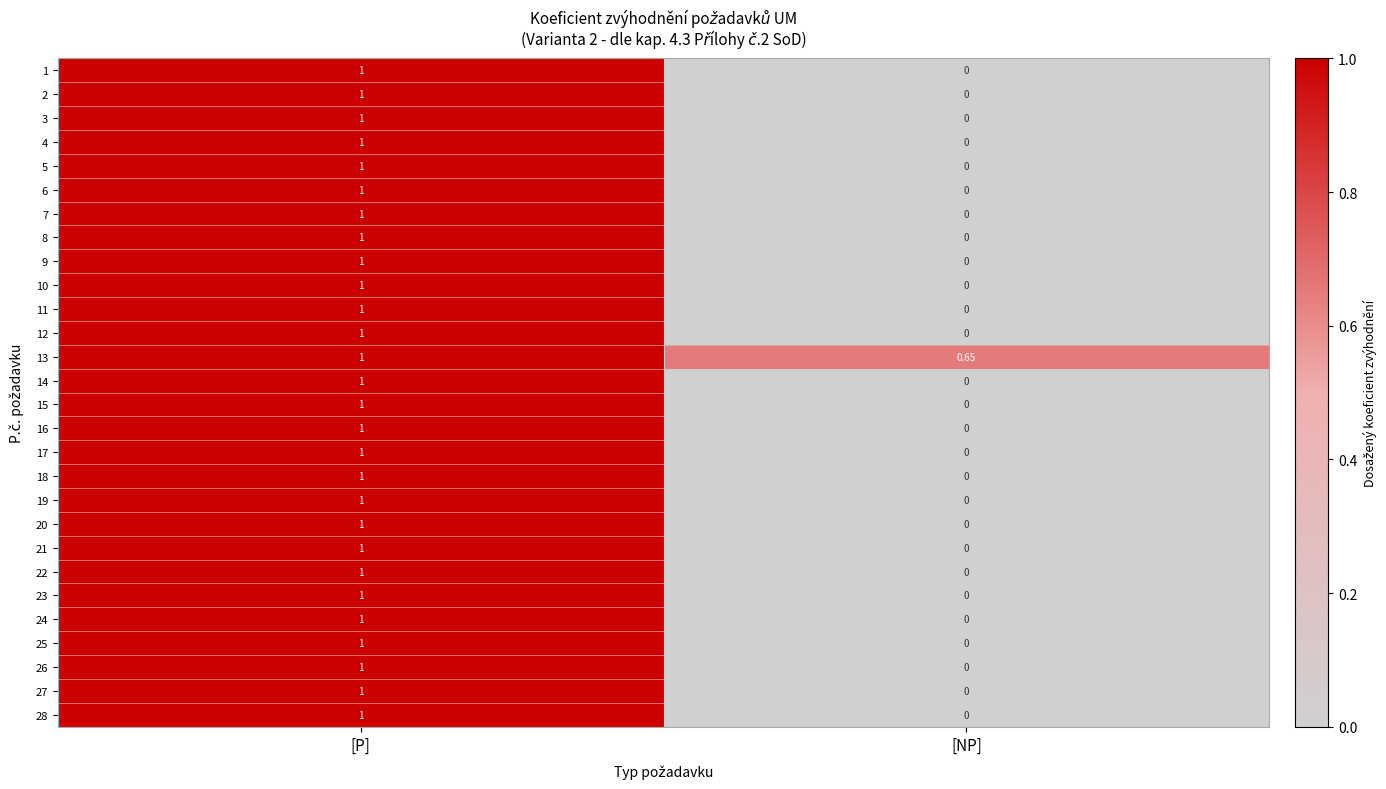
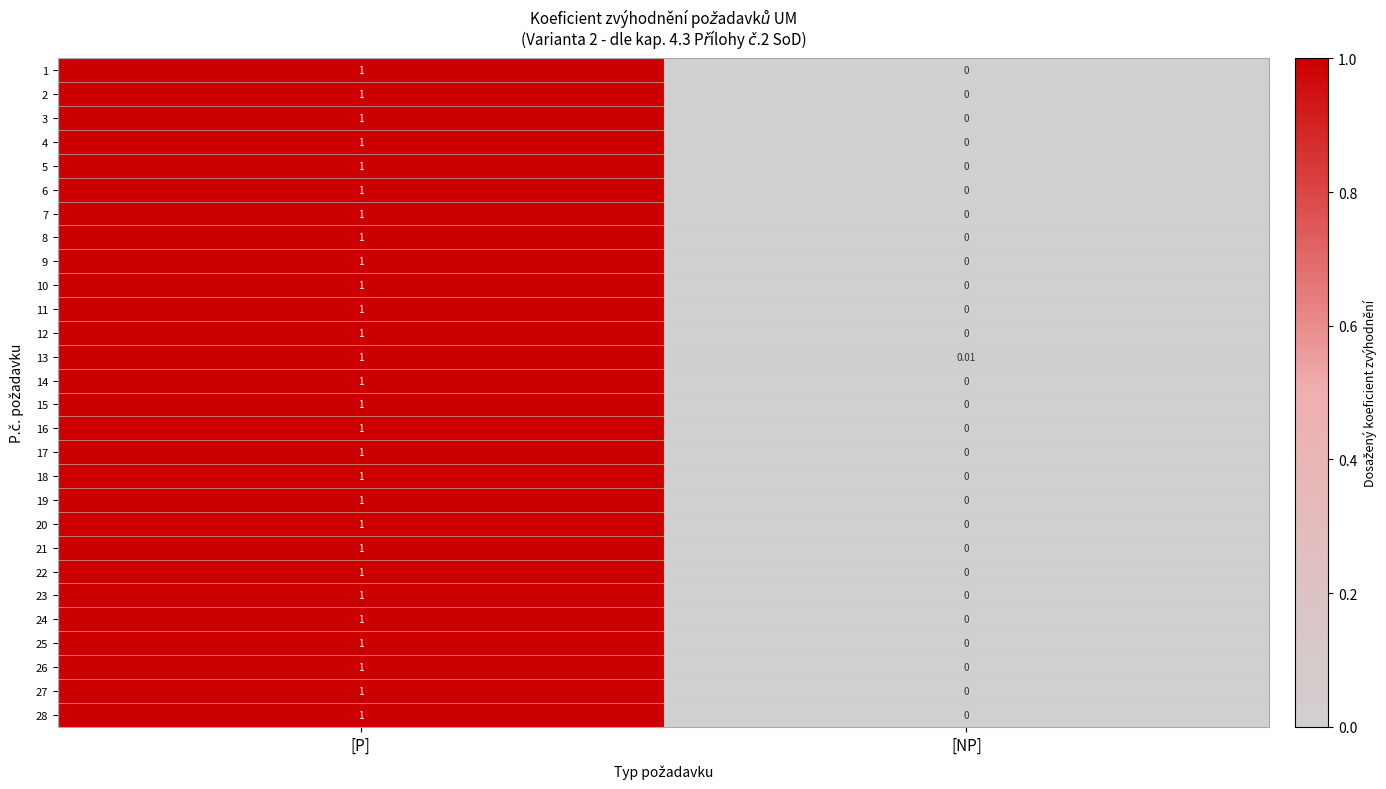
  {
    "1": {
      "[P]": 1,
      "[NP]": 0
    },
    "2": {
      "[P]": 1,
      "[NP]": 0
    },
    "3": {
      "[P]": 1,
      "[NP]": 0
    },
    "4": {
      "[P]": 1,
      "[NP]": 0
    },
    "5": {
      "[P]": 1,
      "[NP]": 0
    },
    "6": {
      "[P]": 1,
      "[NP]": 0
    },
    "7": {
      "[P]": 1,
      "[NP]": 0
    },
    "8": {
      "[P]": 1,
      "[NP]": 0
    },
    "9": {
      "[P]": 1,
      "[NP]": 0
    },
    "10": {
      "[P]": 1,
      "[NP]": 0
    },
    "11": {
      "[P]": 1,
      "[NP]": 0
    },
    "12": {
      "[P]": 1,
      "[NP]": 0
    },
    "13": {
      "[P]": 1,
-     "[NP]": 0.65
+     "[NP]": 0.01
    },
    "14": {
      "[P]": 1,
      "[NP]": 0
    },
    "15": {
      "[P]": 1,
      "[NP]": 0
    },
    "16": {
      "[P]": 1,
      "[NP]": 0
    },
    "17": {
      "[P]": 1,
      "[NP]": 0
    },
    "18": {
      "[P]": 1,
      "[NP]": 0
    },
    "19": {
      "[P]": 1,
      "[NP]": 0
    },
    "20": {
      "[P]": 1,
      "[NP]": 0
    },
    "21": {
      "[P]": 1,
      "[NP]": 0
    },
    "22": {
      "[P]": 1,
      "[NP]": 0
    },
    "23": {
      "[P]": 1,
      "[NP]": 0
    },
    "24": {
      "[P]": 1,
      "[NP]": 0
    },
    "25": {
      "[P]": 1,
      "[NP]": 0
    },
    "26": {
      "[P]": 1,
      "[NP]": 0
    },
    "27": {
      "[P]": 1,
      "[NP]": 0
    },
    "28": {
      "[P]": 1,
      "[NP]": 0
    }
  }
